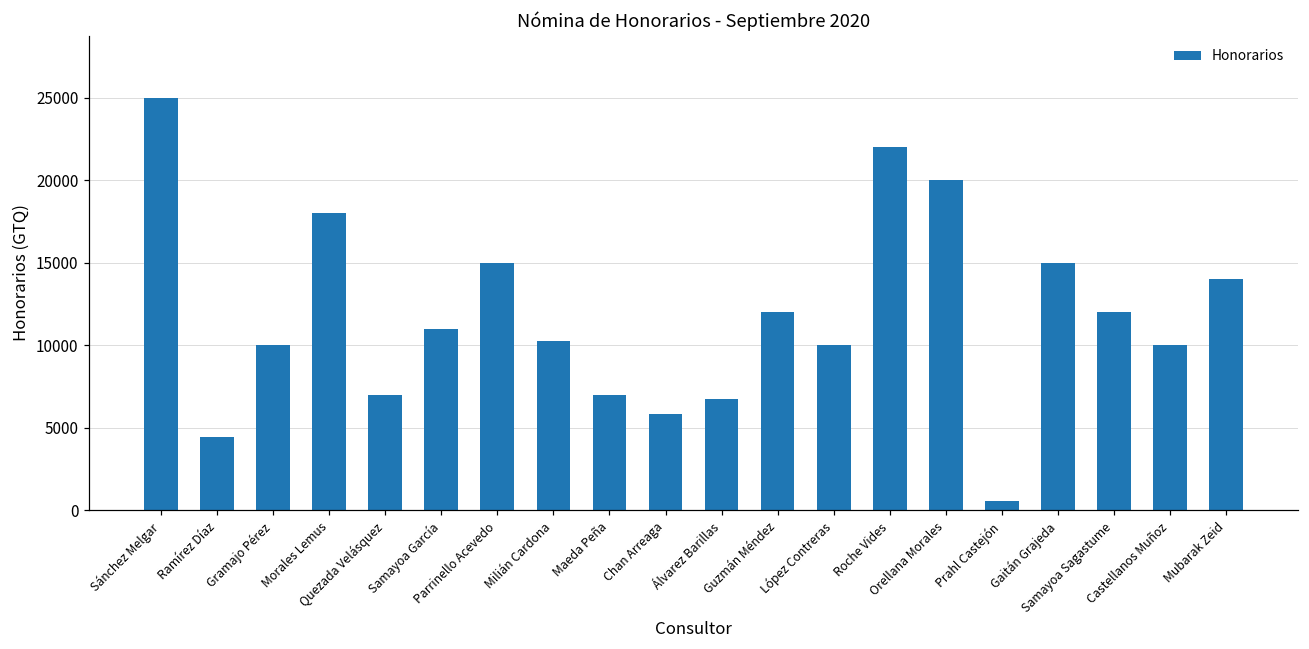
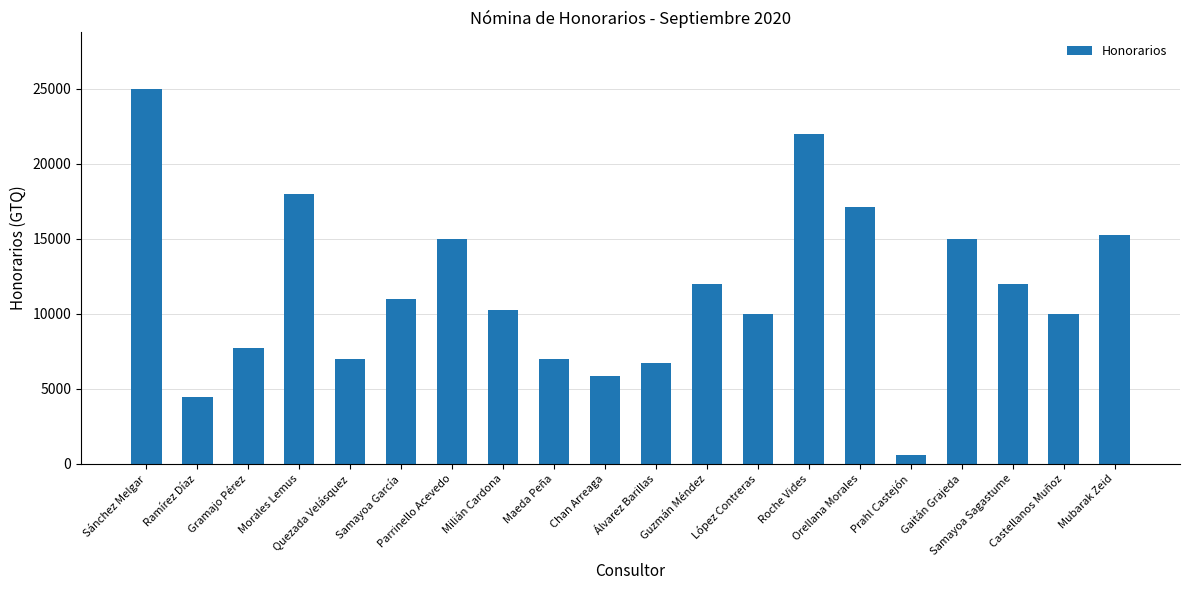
  {
    "Sánchez Melgar": 25000,
    "Ramírez Díaz": 4400,
-   "Gramajo Pérez": 10000,
+   "Gramajo Pérez": 7700,
    "Morales Lemus": 18000,
    "Quezada Velásquez": 7000,
    "Samayoa García": 11000,
    "Parrinello Acevedo": 15000,
    "Milián Cardona": 10200,
    "Maeda Peña": 7000,
    "Chan Arreaga": 5900,
    "Álvarez Barillas": 6700,
    "Guzmán Méndez": 12000,
    "López Contreras": 10000,
    "Roche Vides": 22000,
-   "Orellana Morales": 20000,
+   "Orellana Morales": 17100,
    "Prahl Castejón": 600,
    "Gaitán Grajeda": 15000,
    "Samayoa Sagastume": 12000,
    "Castellanos Muñoz": 10000,
-   "Mubarak Zeid": 14000
+   "Mubarak Zeid": 15300
  }
